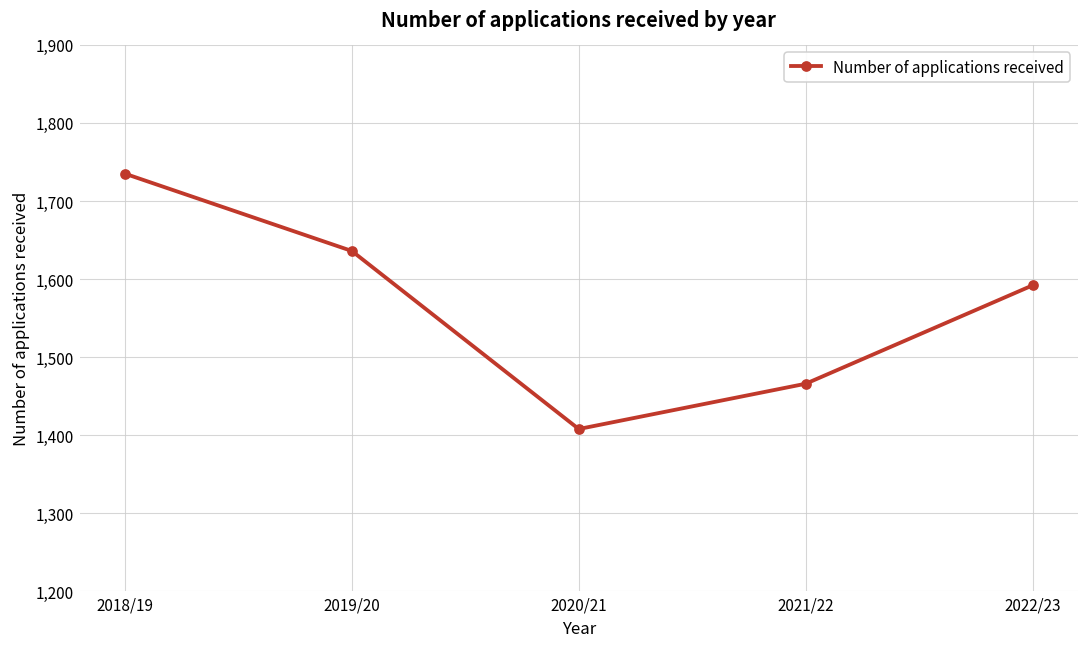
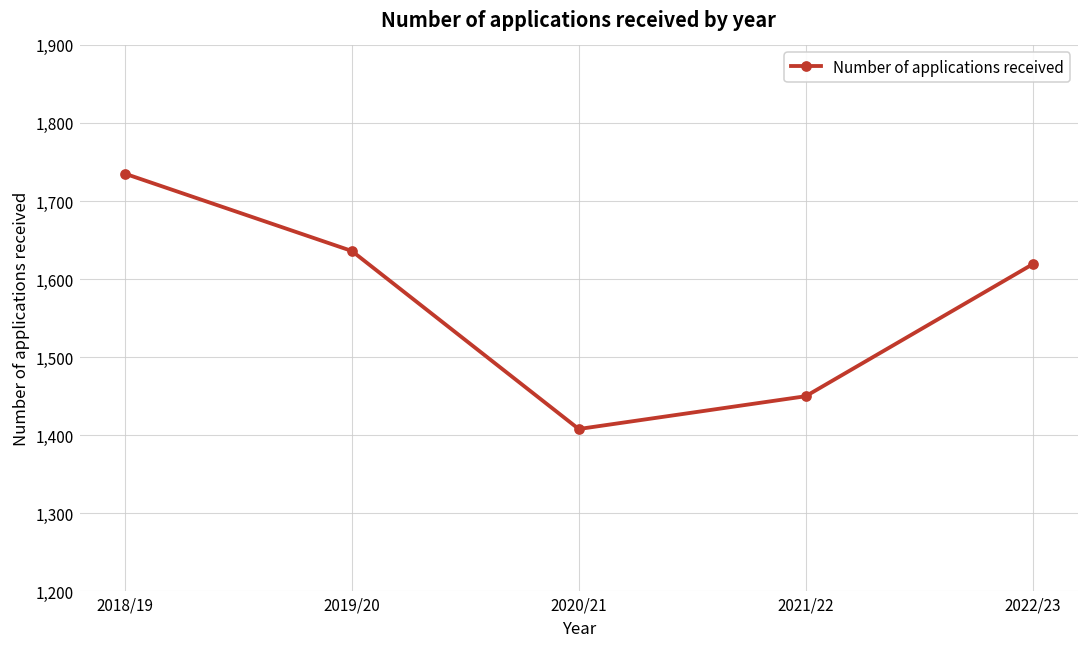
  {
    "2018/19": "1,740",
    "2019/20": "1,640",
    "2020/21": "1,410",
-   "2021/22": "1,470",
-   "2022/23": "1,590"
+   "2021/22": "1,450",
+   "2022/23": "1,620"
  }
